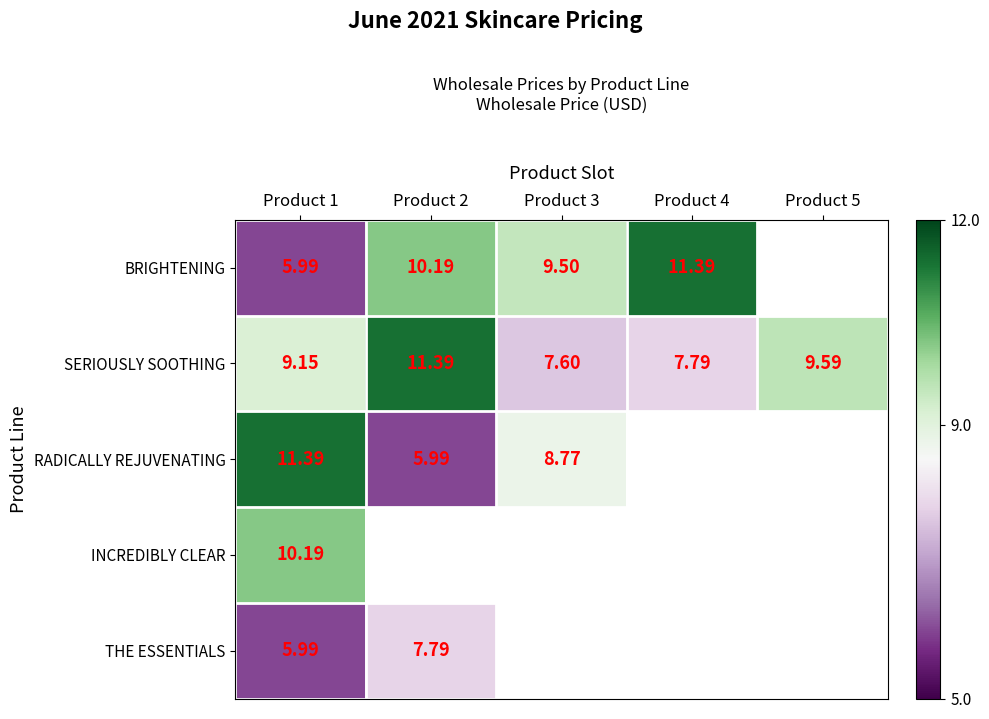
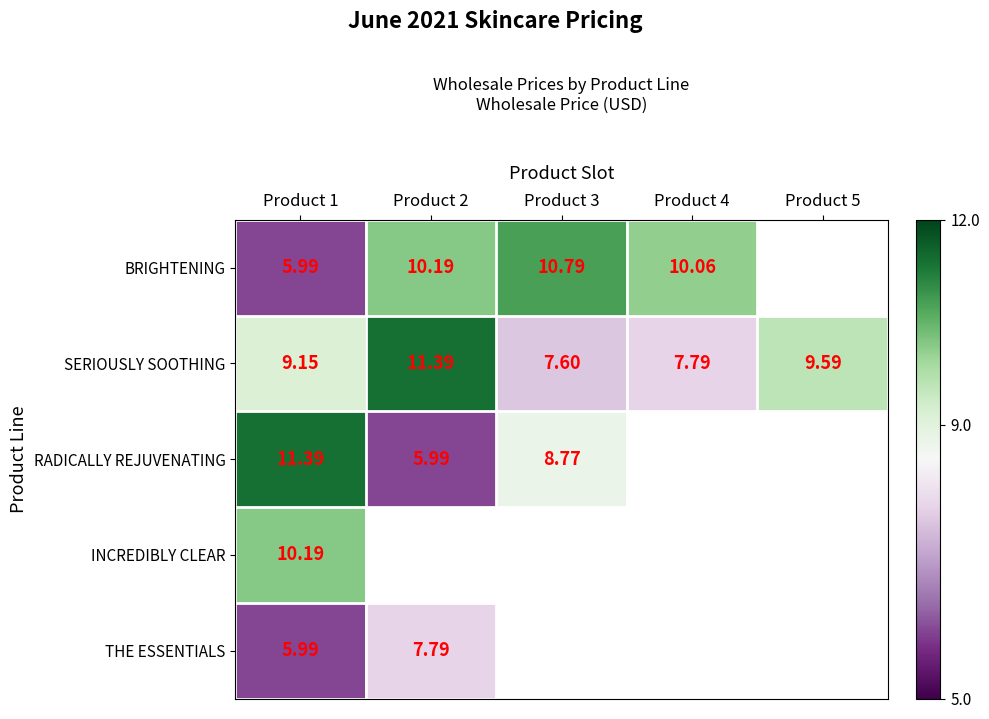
  {
    "BRIGHTENING": {
      "Product 1": 5.99,
      "Product 2": 10.19,
-     "Product 3": 9.50,
-     "Product 4": 11.39
+     "Product 3": 10.79,
+     "Product 4": 10.06
    },
    "SERIOUSLY SOOTHING": {
      "Product 1": 9.15,
      "Product 2": 11.39,
      "Product 3": 7.60,
      "Product 4": 7.79,
      "Product 5": 9.59
    },
    "RADICALLY REJUVENATING": {
      "Product 1": 11.39,
      "Product 2": 5.99,
      "Product 3": 8.77
    },
    "INCREDIBLY CLEAR": {
      "Product 1": 10.19
    },
    "THE ESSENTIALS": {
      "Product 1": 5.99,
      "Product 2": 7.79
    }
  }
